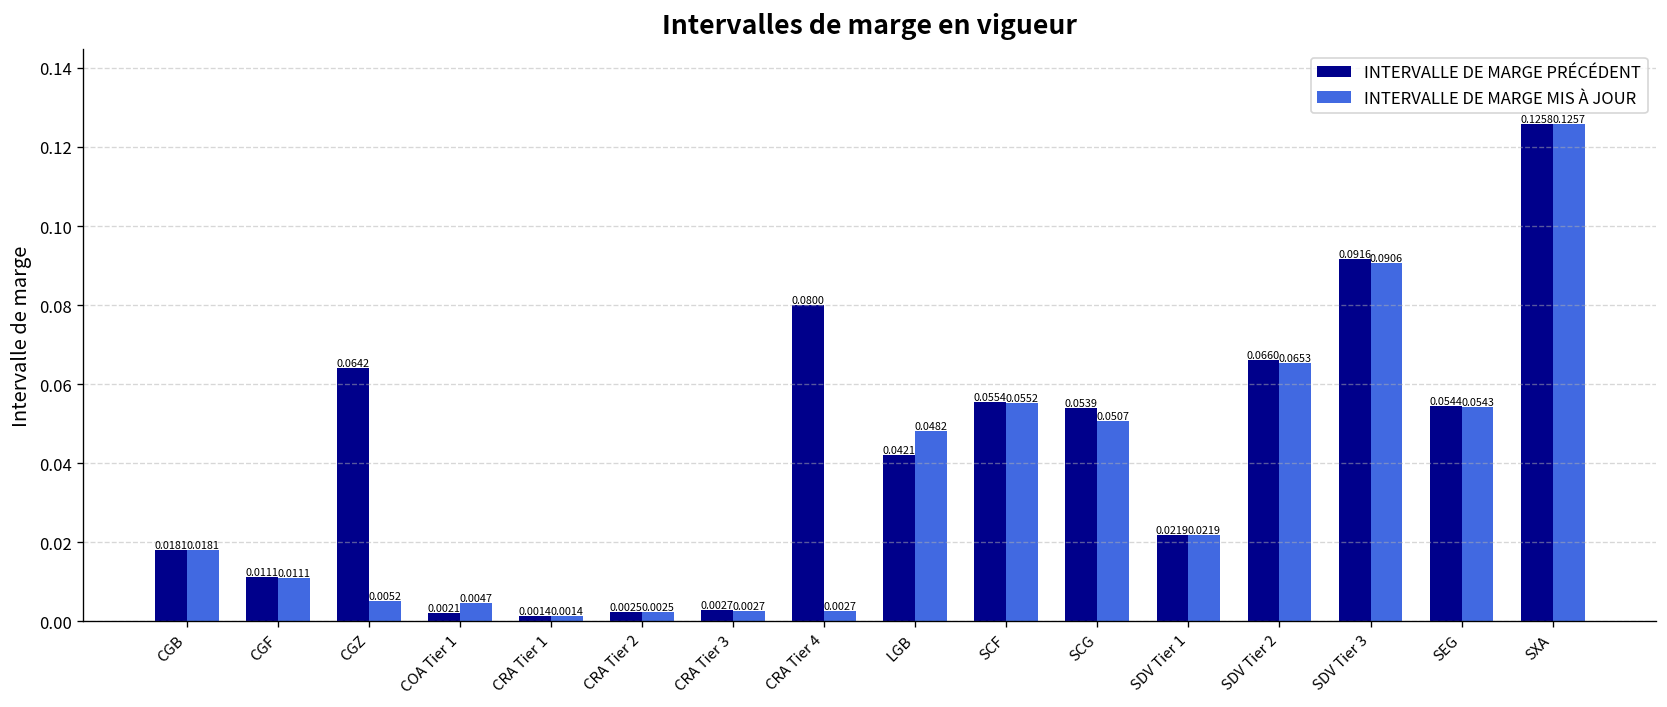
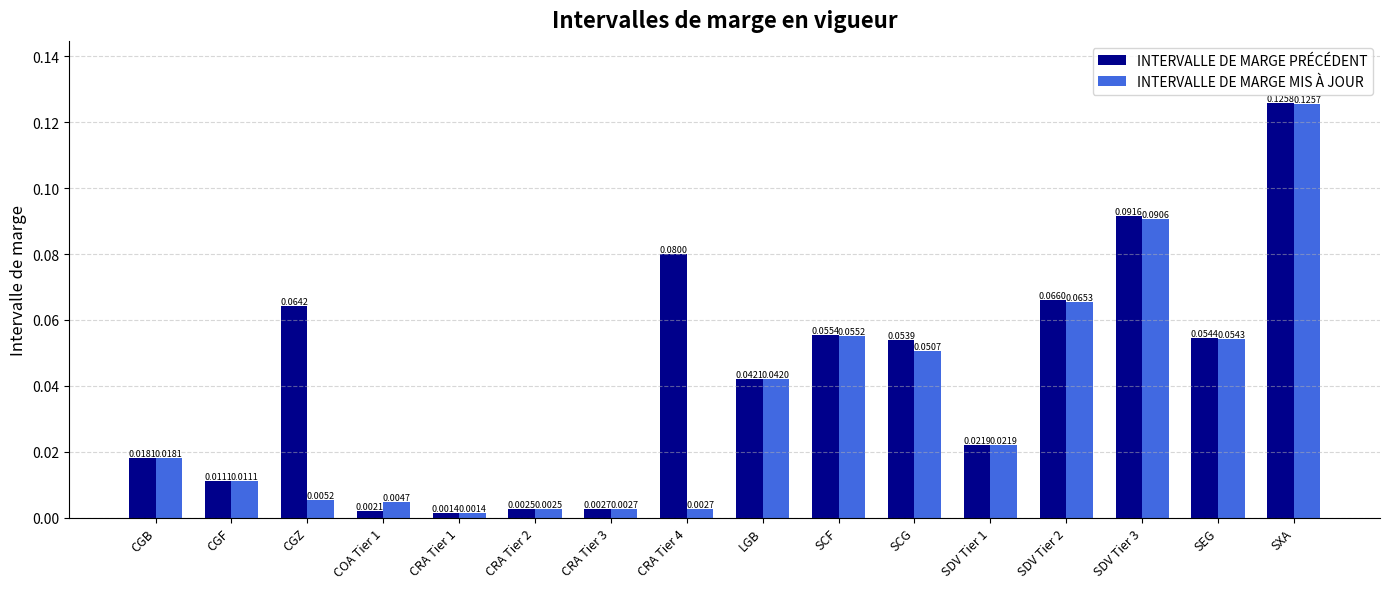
  {
    "INTERVALLE DE MARGE PRÉCÉDENT": {
      "CGB": 0.0181,
      "CGF": 0.0111,
      "CGZ": 0.0642,
      "COA Tier 1": 0.0021,
      "CRA Tier 1": 0.0014,
      "CRA Tier 2": 0.0025,
      "CRA Tier 3": 0.0027,
      "CRA Tier 4": 0.0800,
      "LGB": 0.0421,
      "SCF": 0.0554,
      "SCG": 0.0539,
      "SDV Tier 1": 0.0219,
      "SDV Tier 2": 0.0660,
      "SDV Tier 3": 0.0916,
      "SEG": 0.0544
    },
    "INTERVALLE DE MARGE MIS À JOUR": {
      "CGB": 0.0181,
      "CGF": 0.0111,
      "CGZ": 0.0052,
      "COA Tier 1": 0.0047,
      "CRA Tier 1": 0.0014,
      "CRA Tier 2": 0.0025,
      "CRA Tier 3": 0.0027,
      "CRA Tier 4": 0.0027,
-     "LGB": 0.0482,
+     "LGB": 0.0420,
      "SCF": 0.0552,
      "SCG": 0.0507,
      "SDV Tier 1": 0.0219,
      "SDV Tier 2": 0.0653,
      "SDV Tier 3": 0.0906,
      "SEG": 0.0543
    }
  }
